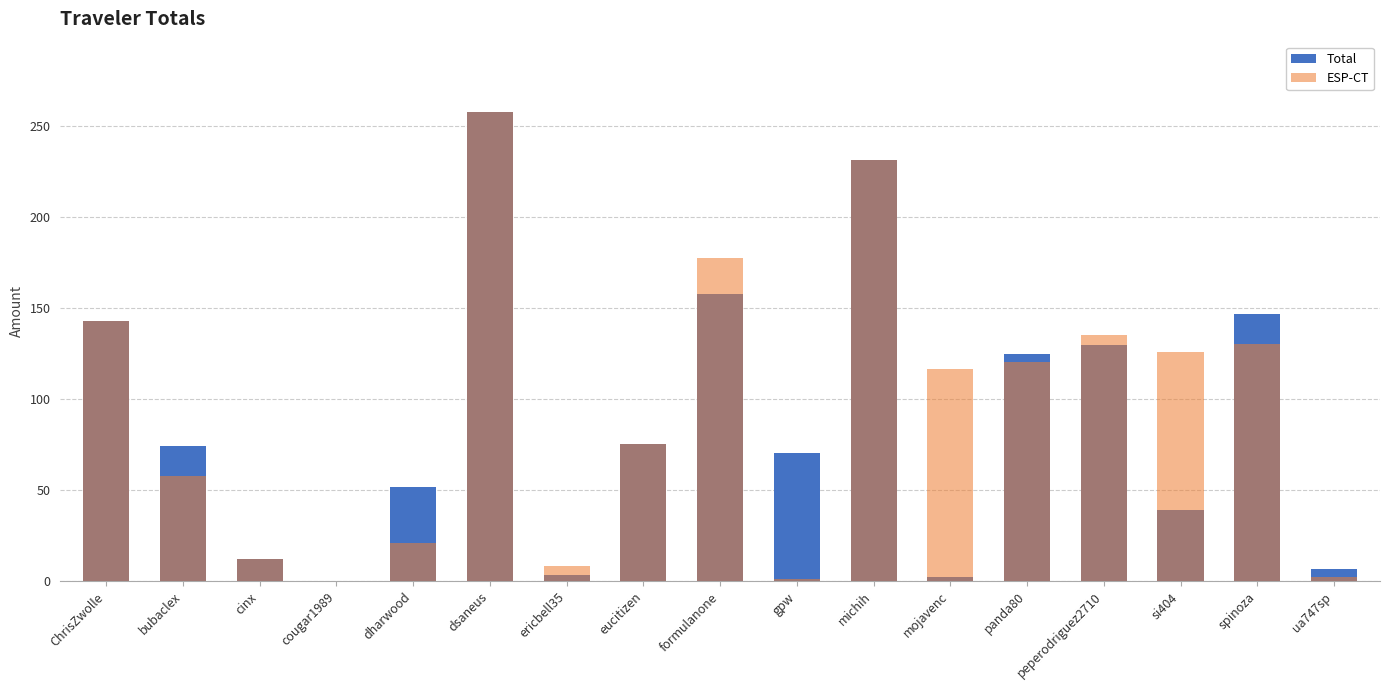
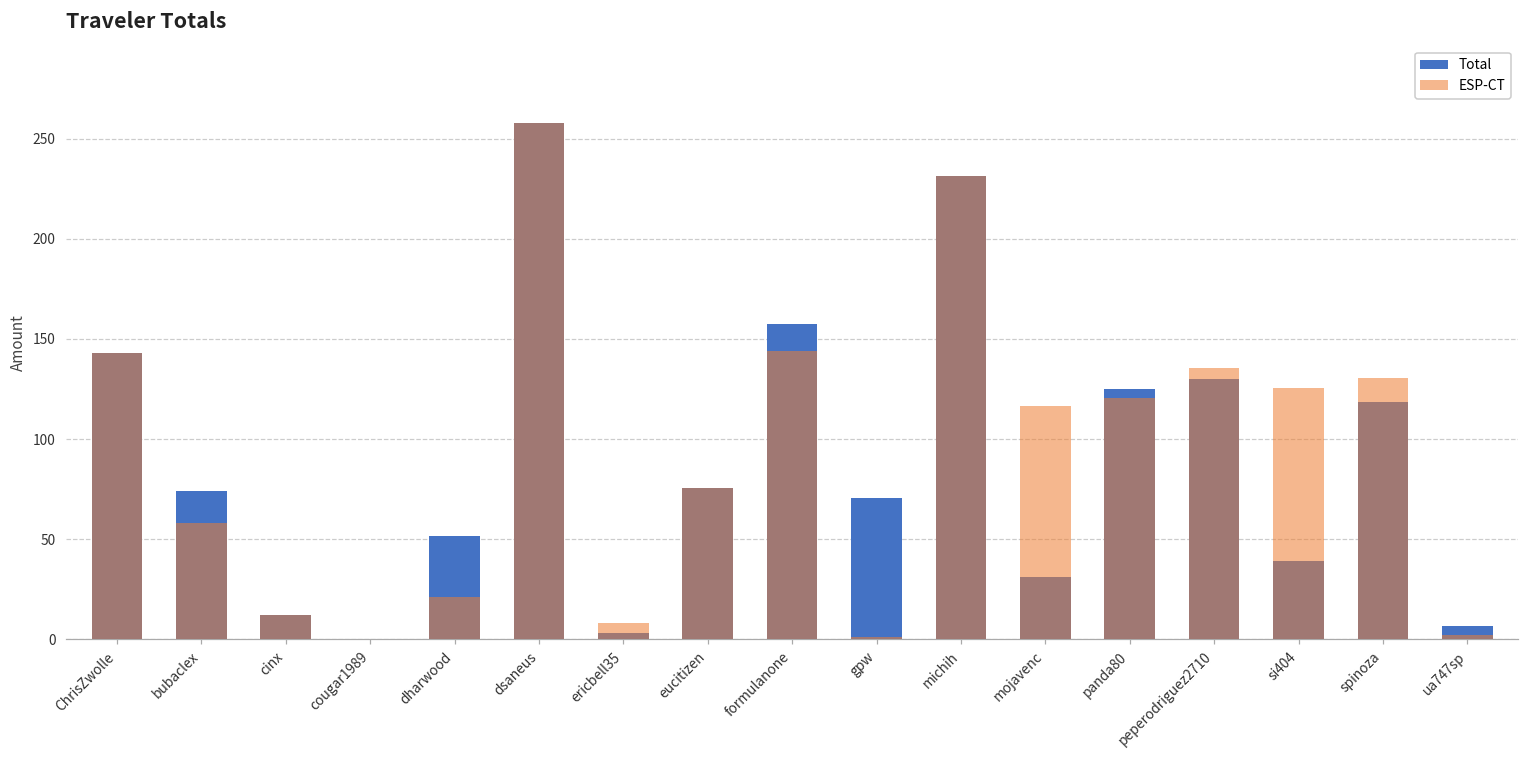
  {
    "Total": {
      "ChrisZwolle": 143,
      "bubaclex": 74,
      "cinx": 12,
      "dharwood": 52,
      "dsaneus": 258,
      "eucitizen": 76,
      "gpw": 71,
      "michih": 231,
-     "mojavenc": 2,
+     "mojavenc": 31,
      "panda80": 125,
-     "spinoza": 147,
+     "spinoza": 118,
      "ua747sp": 7
    },
    "ESP-CT": {
      "ChrisZwolle": 143,
      "cinx": 12,
      "dsaneus": 258,
      "ericbell35": 8,
      "eucitizen": 76,
-     "formulanone": 177,
+     "formulanone": 144,
      "michih": 231,
      "mojavenc": 116,
      "peperodriguez2710": 135,
      "si404": 126
    }
  }
